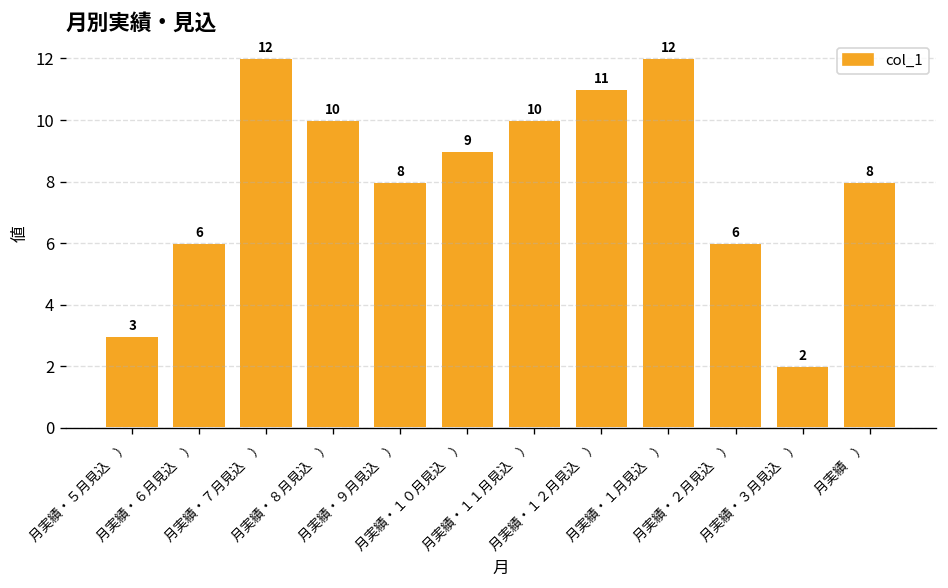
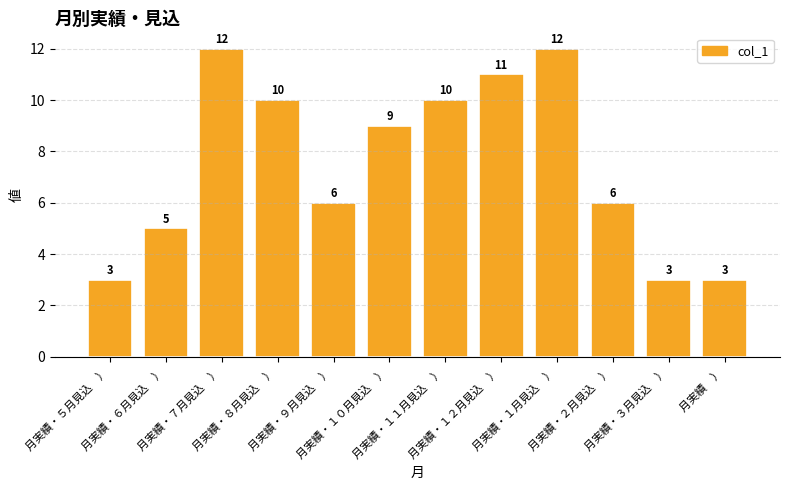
  {
    "月実績・５月見込 ）": 3,
-   "月実績・６月見込 ）": 6,
+   "月実績・６月見込 ）": 5,
    "月実績・７月見込 ）": 12,
    "月実績・８月見込 ）": 10,
-   "月実績・９月見込 ）": 8,
+   "月実績・９月見込 ）": 6,
    "月実績・１０月見込 ）": 9,
    "月実績・１１月見込 ）": 10,
    "月実績・１２月見込 ）": 11,
    "月実績・１月見込 ）": 12,
    "月実績・２月見込 ）": 6,
-   "月実績・３月見込 ）": 2,
-   "月実績 ）": 8
+   "月実績・３月見込 ）": 3,
+   "月実績 ）": 3
  }
